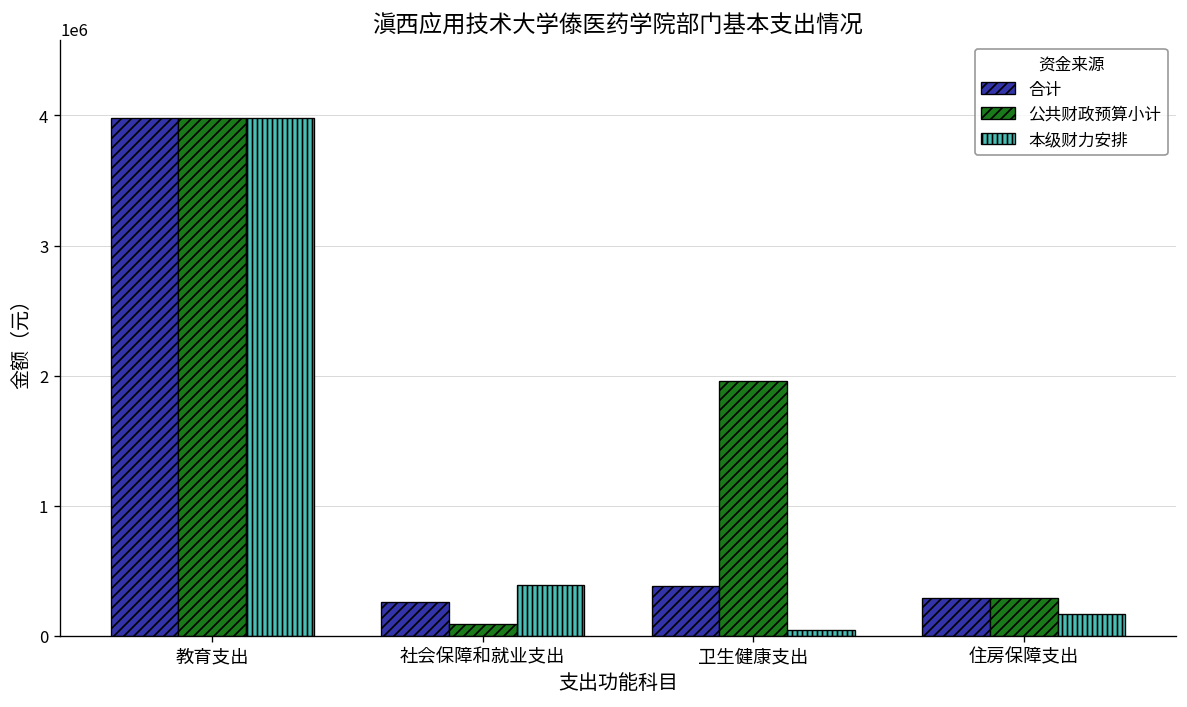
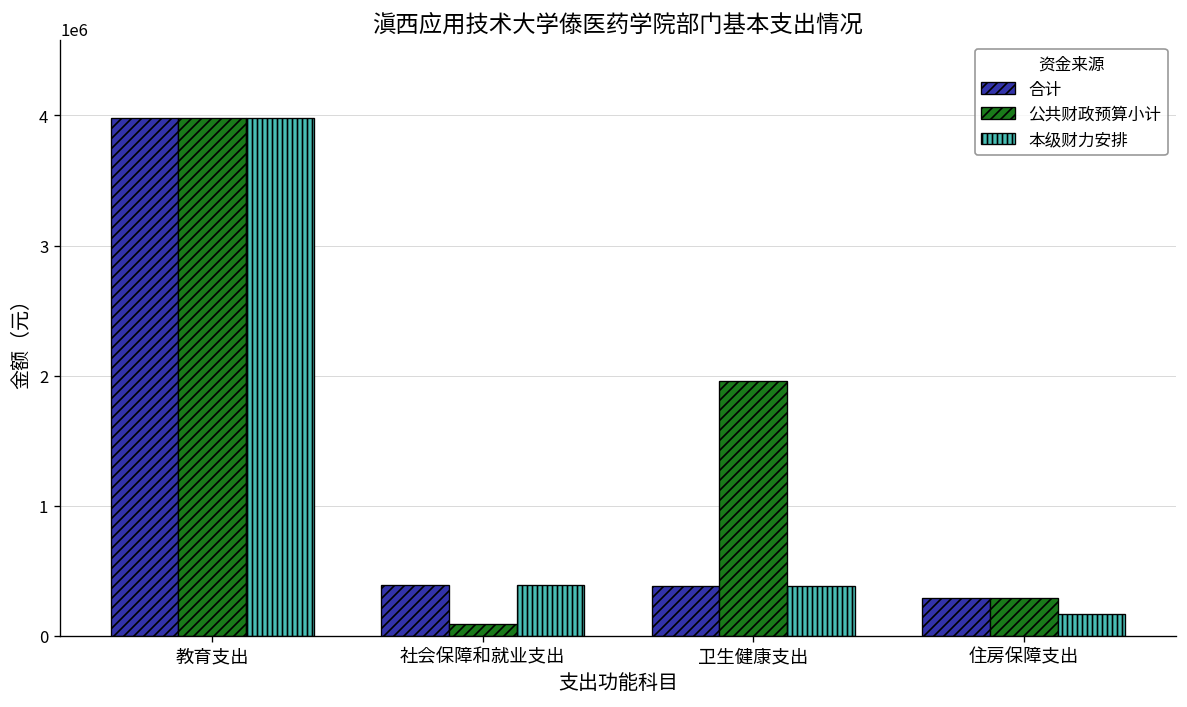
  {
    "合计": {
      "教育支出": 3980000,
-     "社会保障和就业支出": 260000,
+     "社会保障和就业支出": 390000,
      "卫生健康支出": 380000,
      "住房保障支出": 290000
    },
    "公共财政预算小计": {
      "教育支出": 3980000,
      "社会保障和就业支出": 90000,
      "卫生健康支出": 1960000,
      "住房保障支出": 290000
    },
    "本级财力安排": {
      "教育支出": 3980000,
      "社会保障和就业支出": 390000,
-     "卫生健康支出": 40000,
+     "卫生健康支出": 380000,
      "住房保障支出": 170000
    }
  }
